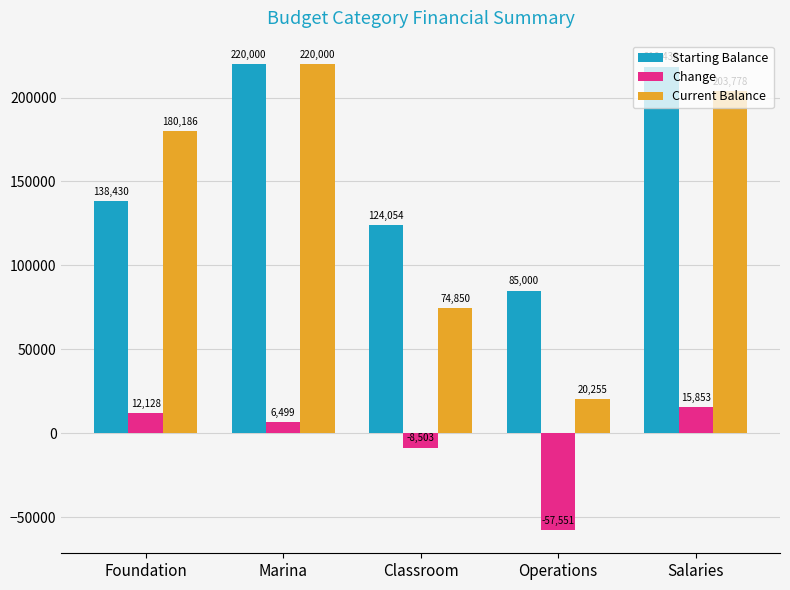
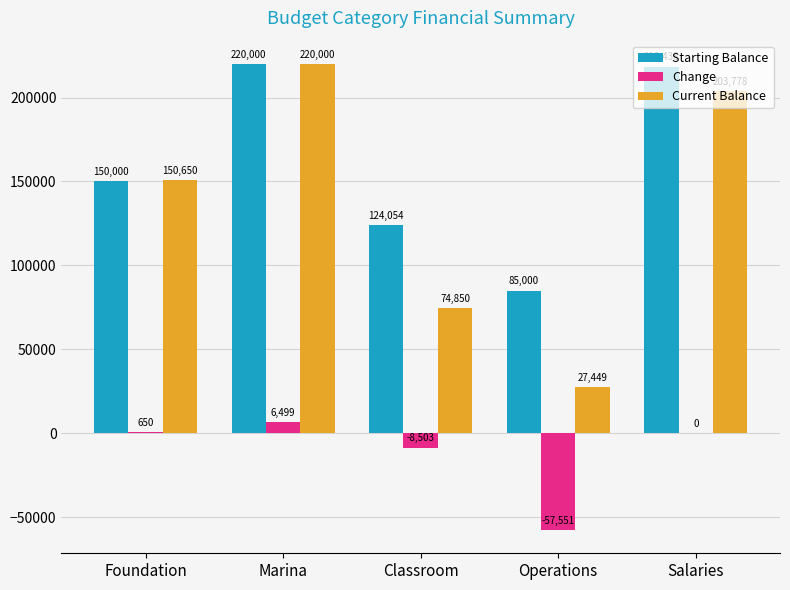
  {
    "Starting Balance": {
-     "Foundation": "138,430",
+     "Foundation": "150,000",
      "Marina": "220,000",
      "Classroom": "124,054",
      "Operations": "85,000"
    },
    "Change": {
-     "Foundation": "12,128",
+     "Foundation": "650",
      "Marina": "6,499",
      "Classroom": "-8,503",
      "Operations": "-57,551",
-     "Salaries": "15,853"
+     "Salaries": "0"
    },
    "Current Balance": {
-     "Foundation": "180,186",
+     "Foundation": "150,650",
      "Marina": "220,000",
      "Classroom": "74,850",
-     "Operations": "20,255"
+     "Operations": "27,449"
    }
  }
